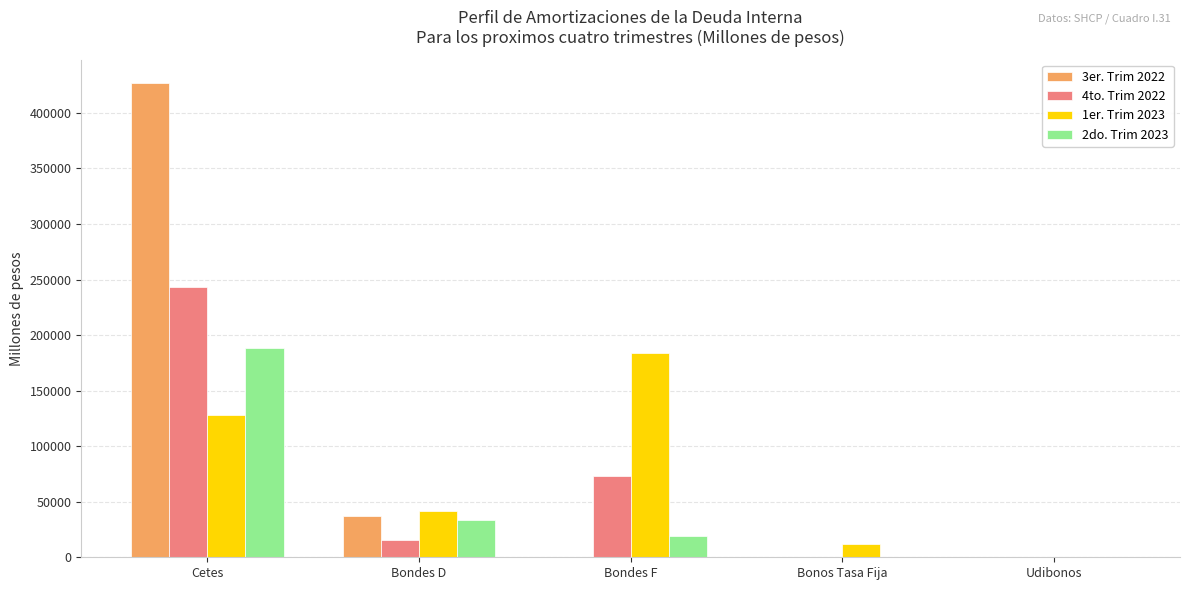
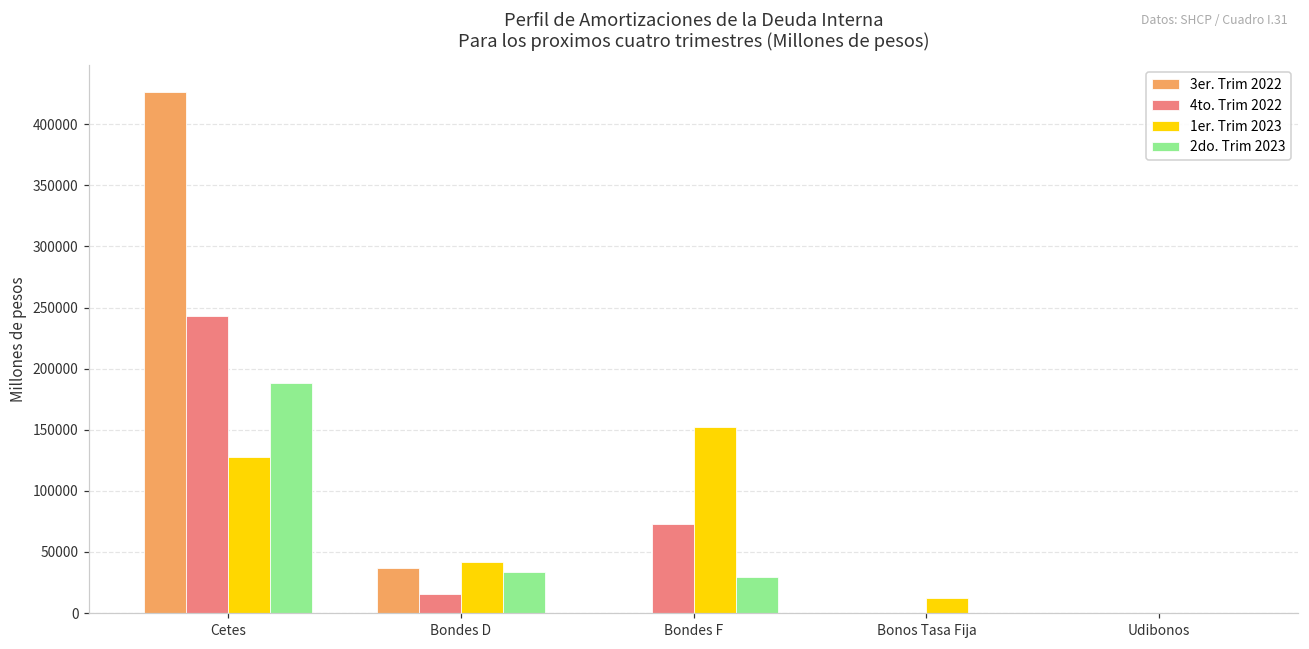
  {
    "1er. Trim 2023": {
      "Cetes": 128000,
      "Bondes D": 41000,
-     "Bondes F": 184000,
+     "Bondes F": 152000,
      "Bonos Tasa Fija": 12000,
      "Udibonos": 0
    },
    "2do. Trim 2023": {
      "Cetes": 188000,
      "Bondes D": 33000,
-     "Bondes F": 19000,
+     "Bondes F": 30000,
      "Bonos Tasa Fija": 0,
      "Udibonos": 0
    }
  }
